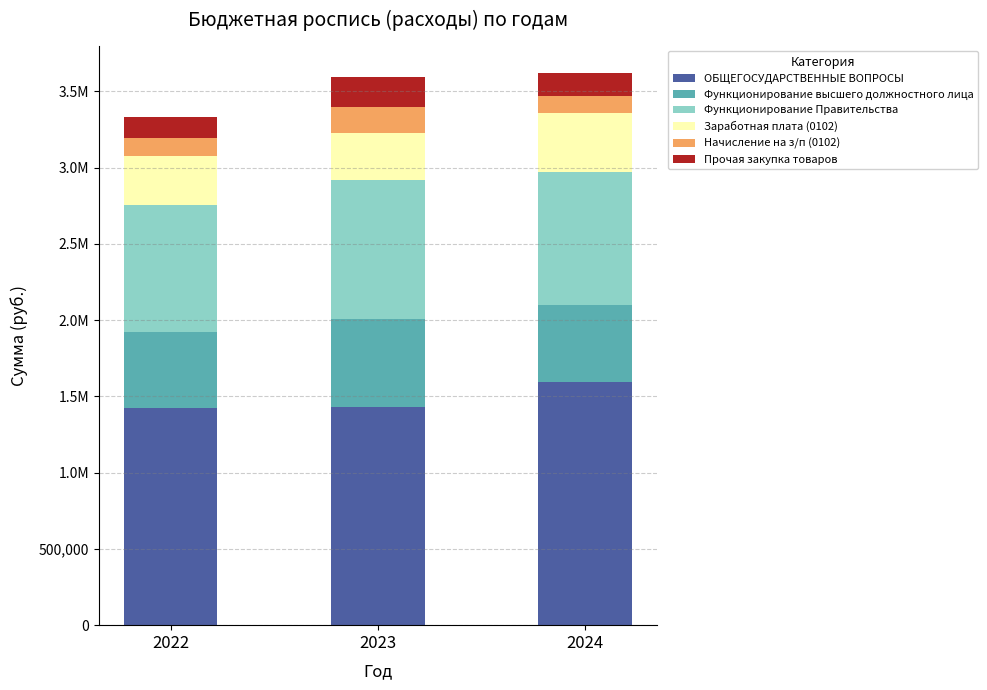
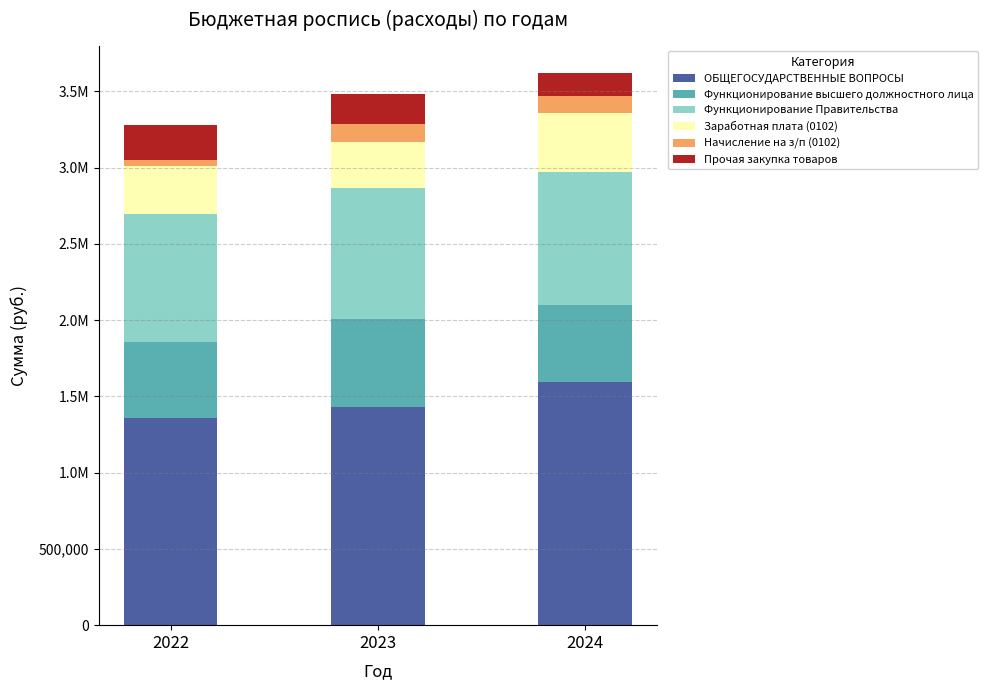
  {
    "ОБЩЕГОСУДАРСТВЕННЫЕ ВОПРОСЫ": {
-     "2022": "1,420,000",
+     "2022": "1,360,000",
      "2023": "1,430,000",
      "2024": "1,590,000"
    },
    "Функционирование высшего должностного лица": {
      "2022": "500,000",
      "2023": "580,000",
      "2024": "500,000"
    },
    "Функционирование Правительства": {
      "2022": "840,000",
-     "2023": "910,000",
+     "2023": "860,000",
      "2024": "870,000"
    },
    "Заработная плата (0102)": {
      "2022": "320,000",
      "2023": "310,000",
      "2024": "390,000"
    },
    "Начисление на з/п (0102)": {
-     "2022": "120,000",
-     "2023": "170,000",
+     "2022": "40,000",
+     "2023": "120,000",
      "2024": "120,000"
    },
    "Прочая закупка товаров": {
-     "2022": "140,000",
+     "2022": "230,000",
      "2023": "200,000",
      "2024": "150,000"
    }
  }
